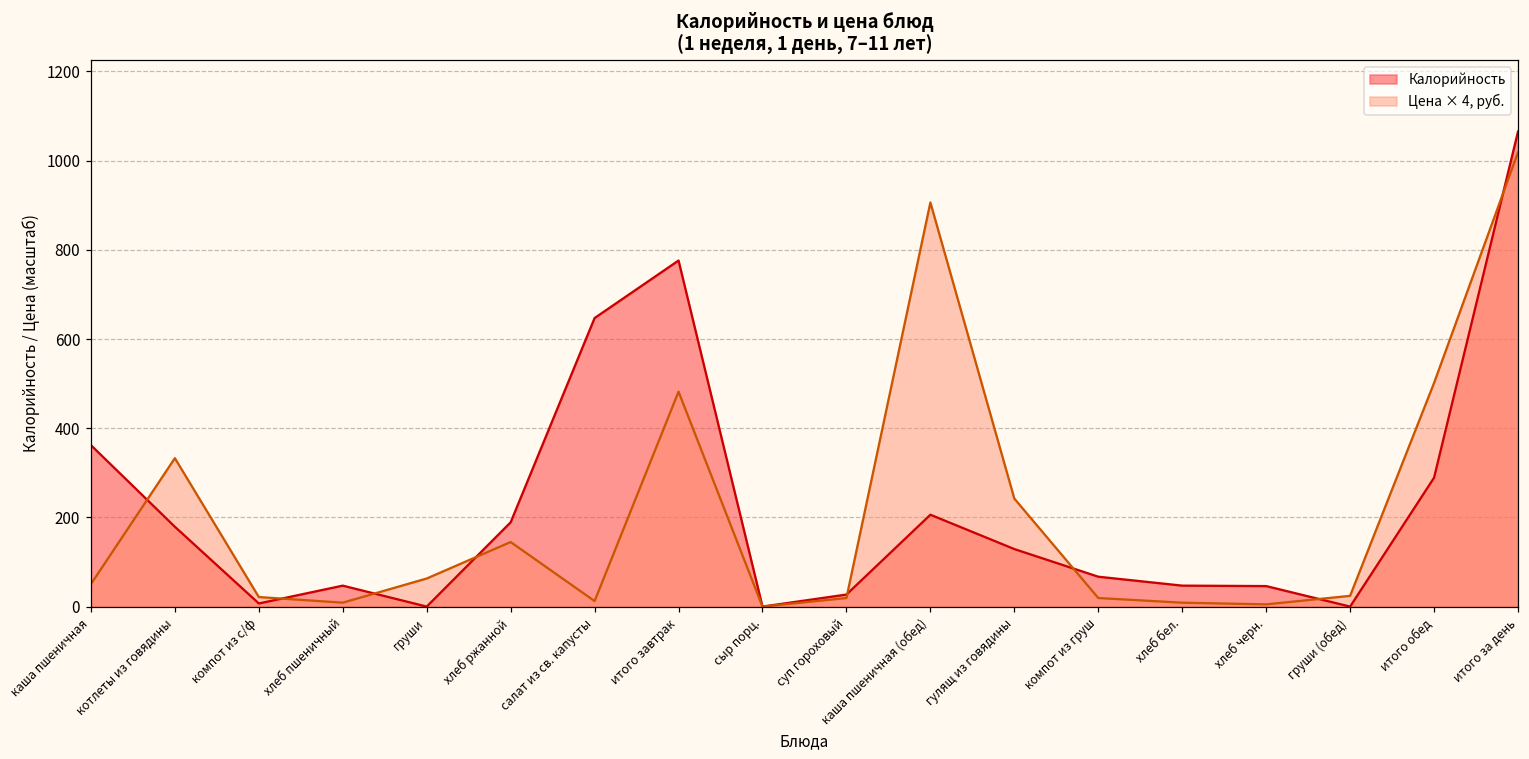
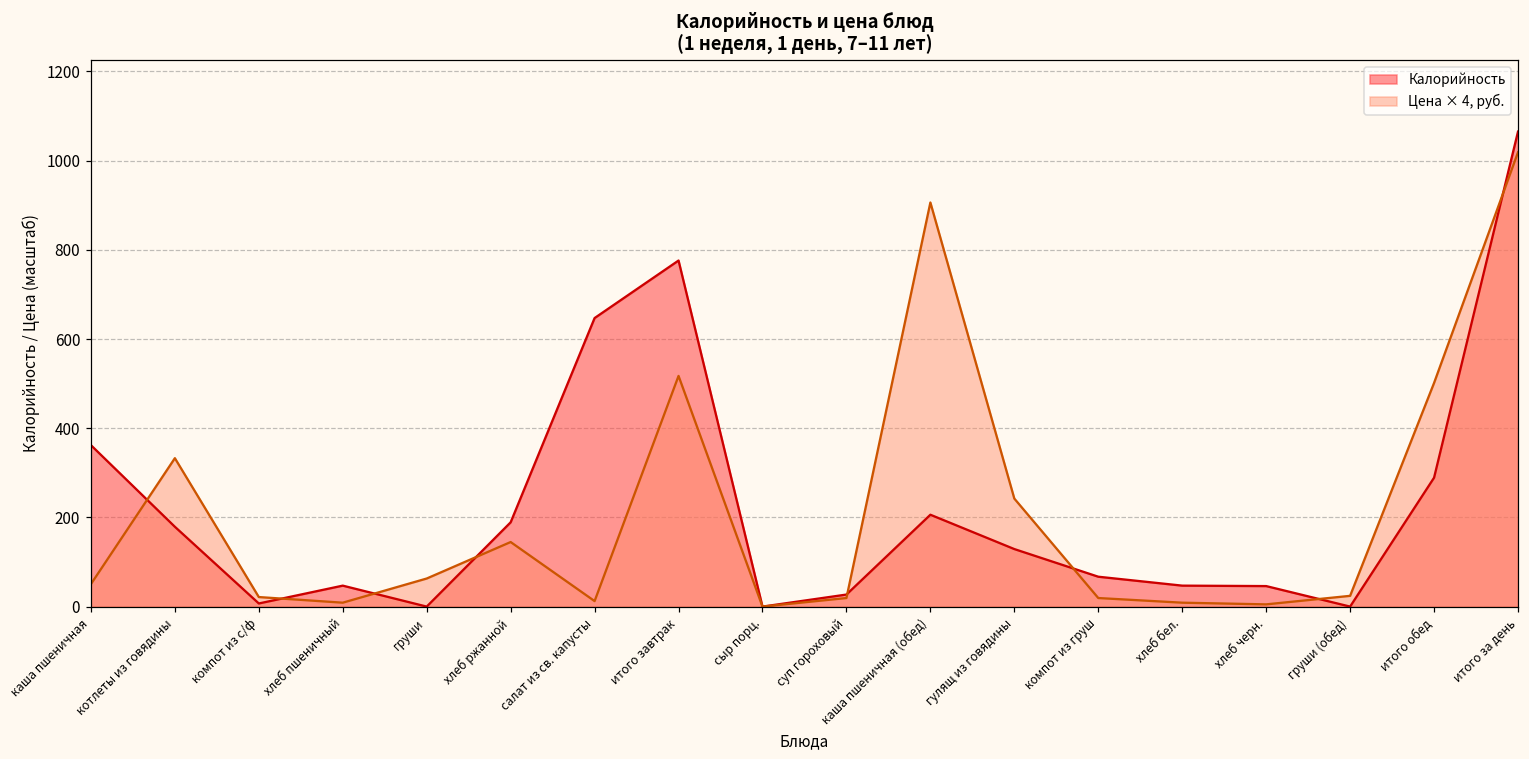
  {
    "Калорийность": {
      "каша пшеничная": 360,
      "котлеты из говядины": 180,
      "компот из с/ф": 10,
      "хлеб пшеничный": 50,
      "груши": 0,
      "хлеб ржанной": 190,
      "салат из св. капусты": 650,
      "итого завтрак": 780,
      "суп гороховый": 30,
      "каша пшеничная (обед)": 210,
      "гулящ из говядины": 130,
      "компот из груш": 70,
      "хлеб бел.": 50,
      "хлеб черн.": 50,
      "груши (обед)": 0,
      "итого обед": 290,
      "итого за день": 1070
    },
    "Цена × 4, руб.": {
      "каша пшеничная": 50,
      "котлеты из говядины": 330,
      "компот из с/ф": 20,
      "хлеб пшеничный": 10,
      "груши": 60,
      "хлеб ржанной": 140,
      "салат из св. капусты": 10,
-     "итого завтрак": 480,
+     "итого завтрак": 520,
      "суп гороховый": 20,
      "каша пшеничная (обед)": 910,
      "гулящ из говядины": 240,
      "компот из груш": 20,
      "хлеб бел.": 10,
      "хлеб черн.": 10,
      "груши (обед)": 20,
      "итого обед": 500,
      "итого за день": 1020
    }
  }
